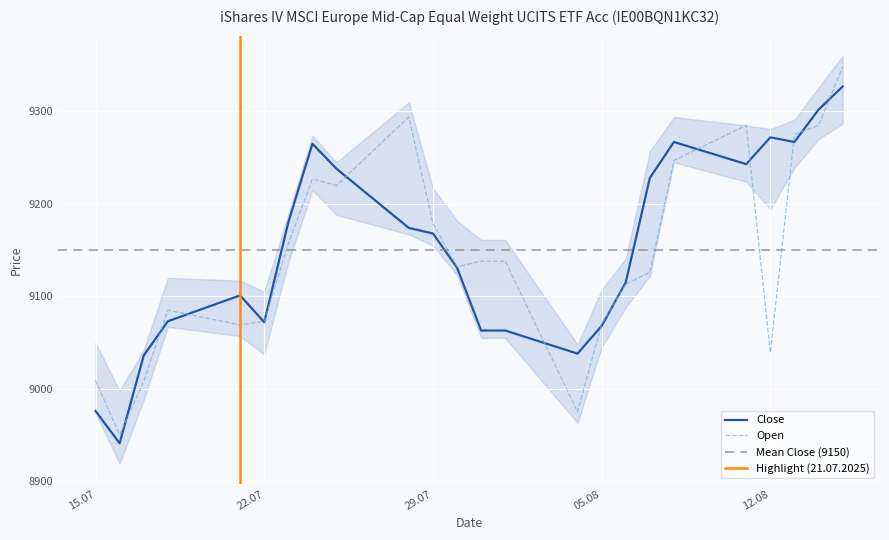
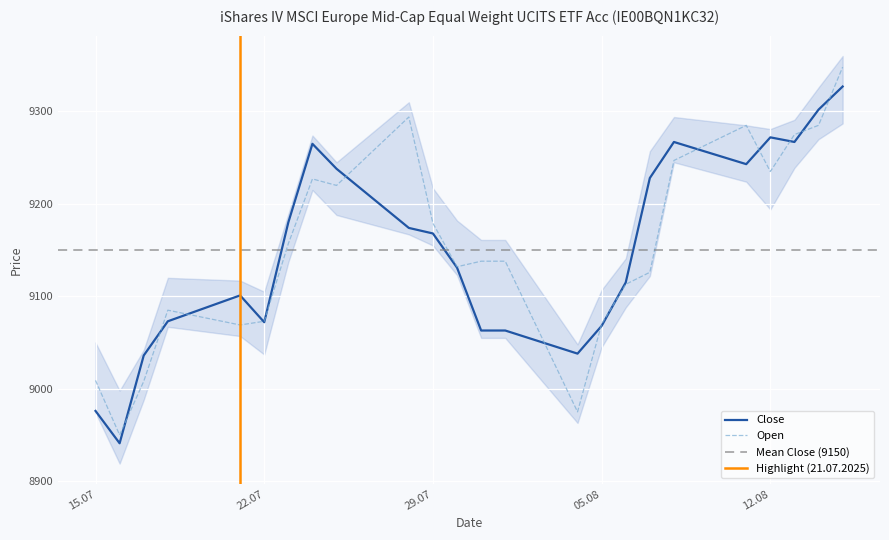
  {
    "Open": {
      "15.07": 9010,
      "29.07": 9180,
-     "12.08": 9040
+     "12.08": 9240
    }
  }
